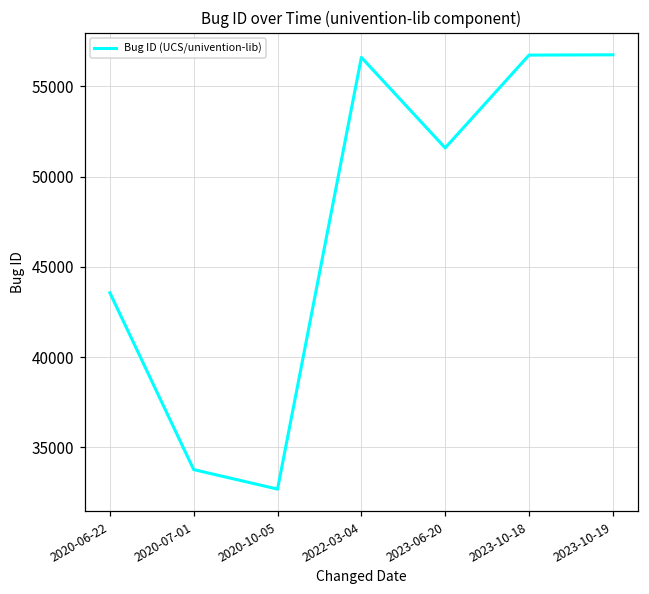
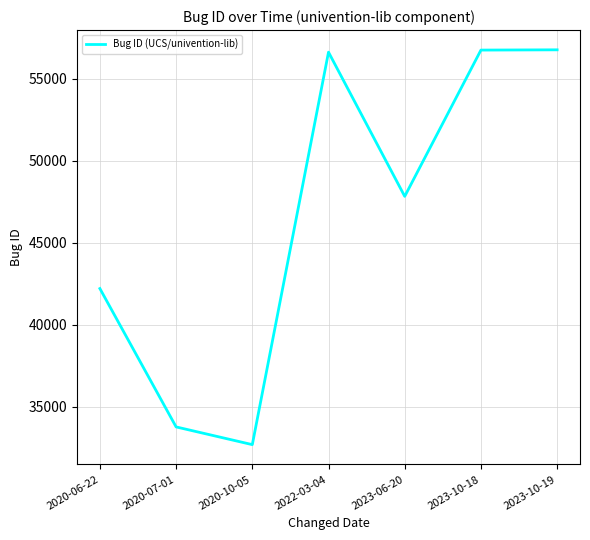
  {
-   "2020-06-22": 43600,
+   "2020-06-22": 42200,
    "2020-07-01": 33800,
    "2020-10-05": 32700,
    "2022-03-04": 56600,
-   "2023-06-20": 51600,
+   "2023-06-20": 47800,
    "2023-10-18": 56700,
    "2023-10-19": 56800
  }
